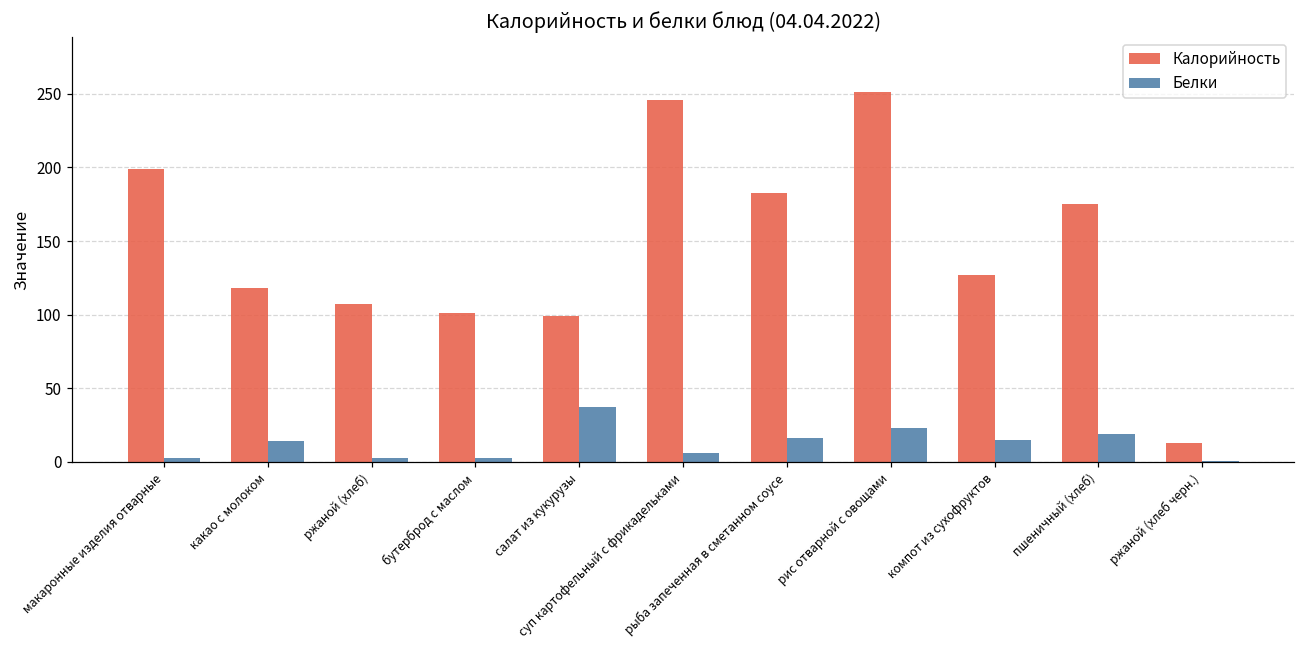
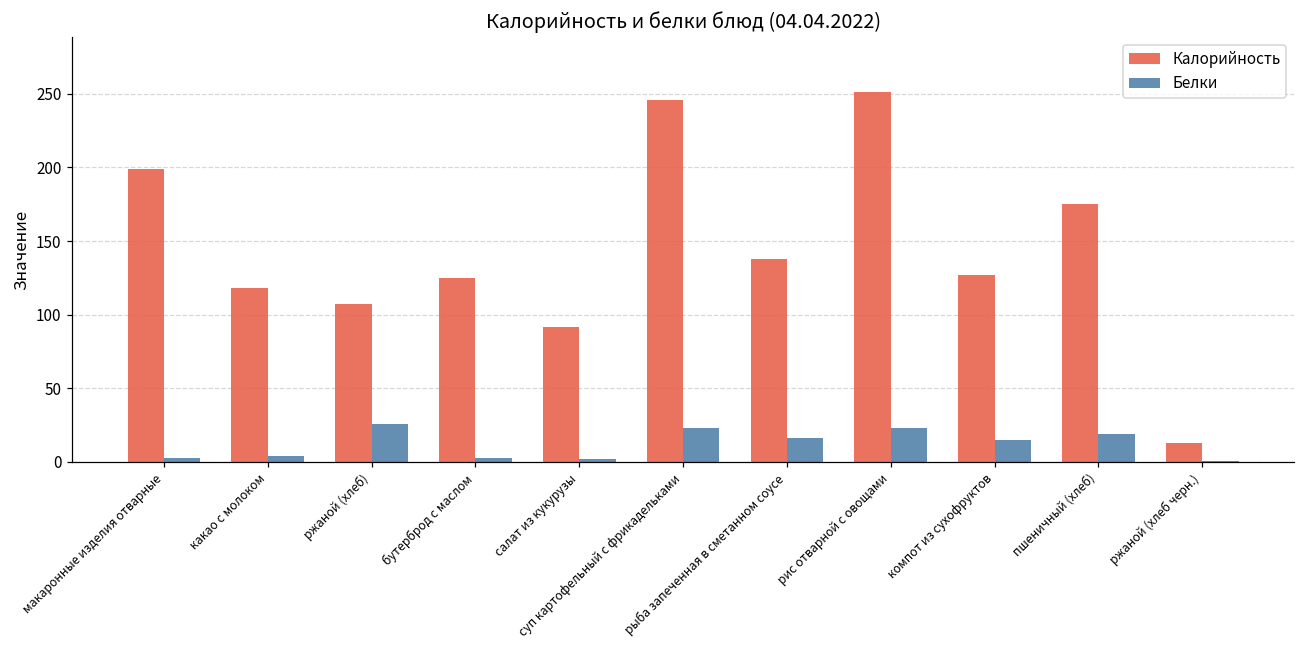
  {
    "Калорийность": {
      "макаронные изделия отварные": 199,
      "какао с молоком": 118,
      "ржаной (хлеб)": 107,
-     "бутерброд с маслом": 101,
-     "салат из кукурузы": 99,
+     "бутерброд с маслом": 125,
+     "салат из кукурузы": 92,
      "суп картофельный с фрикадельками": 246,
-     "рыба запеченная в сметанном соусе": 183,
+     "рыба запеченная в сметанном соусе": 138,
      "рис отварной с овощами": 251,
      "компот из сухофруктов": 127,
      "пшеничный (хлеб)": 175,
      "ржаной (хлеб черн.)": 13
    },
    "Белки": {
      "макаронные изделия отварные": 3,
-     "какао с молоком": 14,
-     "ржаной (хлеб)": 3,
+     "какао с молоком": 4,
+     "ржаной (хлеб)": 26,
      "бутерброд с маслом": 3,
-     "салат из кукурузы": 37,
-     "суп картофельный с фрикадельками": 6,
+     "салат из кукурузы": 2,
+     "суп картофельный с фрикадельками": 23,
      "рыба запеченная в сметанном соусе": 16,
      "рис отварной с овощами": 23,
      "компот из сухофруктов": 15,
      "пшеничный (хлеб)": 19
    }
  }
